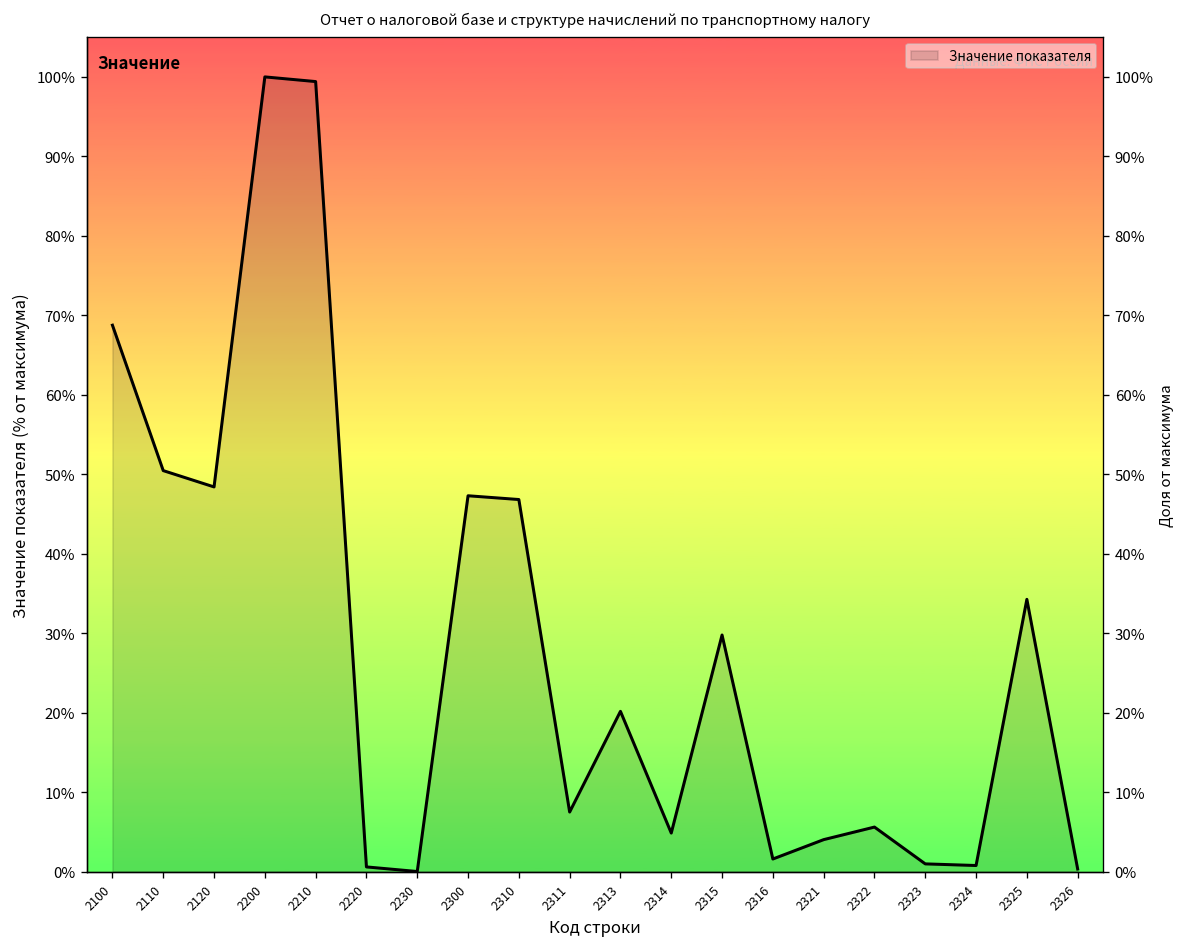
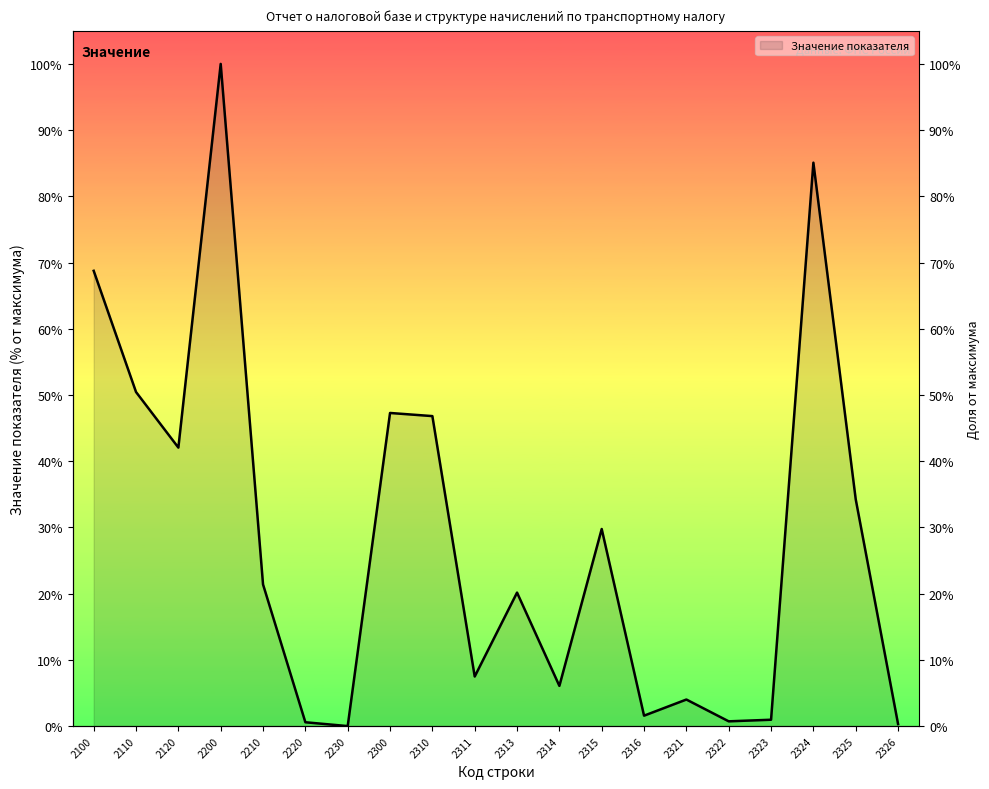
  {
    "2100": "69%",
    "2110": "50%",
-   "2120": "48%",
+   "2120": "42%",
    "2200": "100%",
-   "2210": "99%",
+   "2210": "21%",
    "2220": "1%",
    "2230": "0%",
    "2300": "47%",
    "2310": "47%",
    "2311": "7%",
    "2313": "20%",
-   "2314": "5%",
+   "2314": "6%",
    "2315": "30%",
    "2316": "2%",
    "2321": "4%",
-   "2322": "6%",
+   "2322": "1%",
    "2323": "1%",
-   "2324": "1%",
+   "2324": "85%",
    "2325": "34%",
    "2326": "0%"
  }
